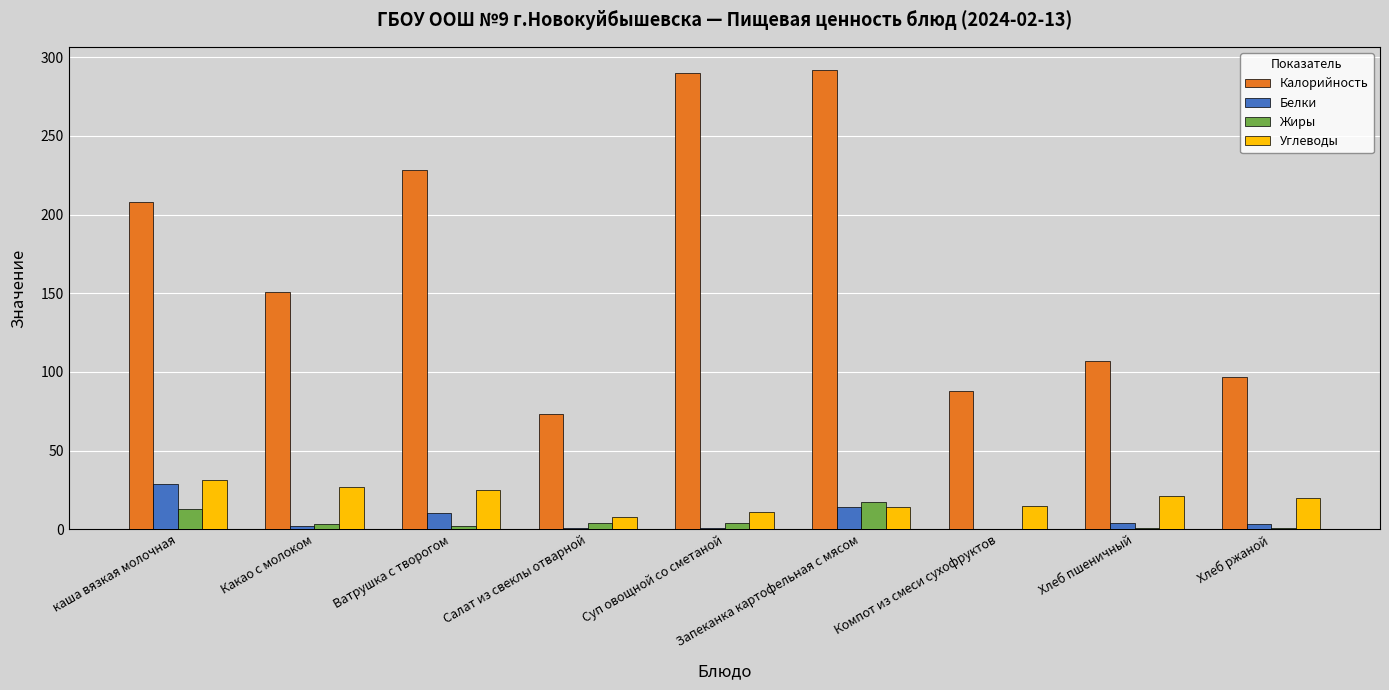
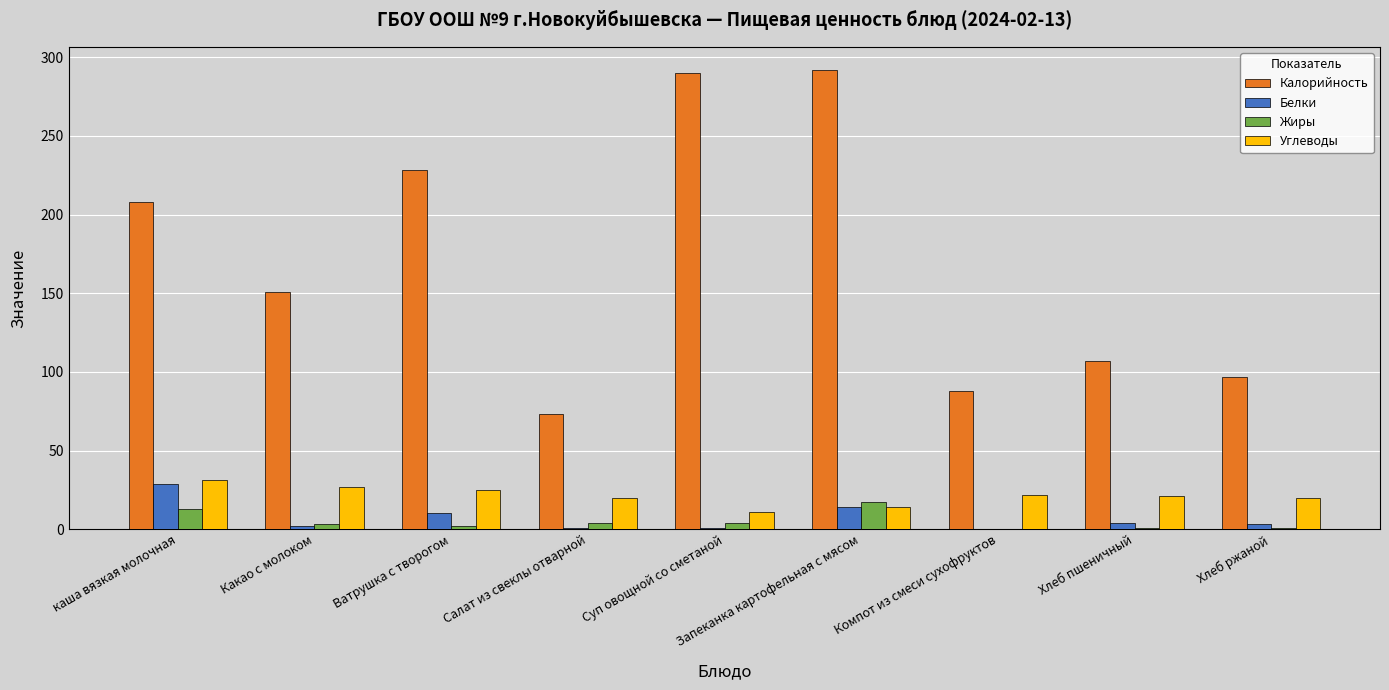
  {
    "Калорийность": {
      "каша вязкая молочная": 208,
      "Какао с молоком": 151,
      "Ватрушка с творогом": 228,
      "Салат из свеклы отварной": 73,
      "Суп овощной со сметаной": 290,
      "Запеканка картофельная с мясом": 292,
      "Компот из смеси сухофруктов": 88,
      "Хлеб пшеничный": 107,
      "Хлеб ржаной": 97
    },
    "Белки": {
      "каша вязкая молочная": 29,
      "Какао с молоком": 2,
      "Ватрушка с творогом": 10,
      "Запеканка картофельная с мясом": 14,
      "Хлеб пшеничный": 4,
      "Хлеб ржаной": 3
    },
    "Жиры": {
      "каша вязкая молочная": 13,
      "Какао с молоком": 3,
      "Ватрушка с творогом": 2,
      "Салат из свеклы отварной": 4,
      "Суп овощной со сметаной": 4,
      "Запеканка картофельная с мясом": 17,
      "Компот из смеси сухофруктов": 0
    },
    "Углеводы": {
      "каша вязкая молочная": 31,
      "Какао с молоком": 27,
      "Ватрушка с творогом": 25,
-     "Салат из свеклы отварной": 8,
+     "Салат из свеклы отварной": 20,
      "Суп овощной со сметаной": 11,
      "Запеканка картофельная с мясом": 14,
-     "Компот из смеси сухофруктов": 15,
+     "Компот из смеси сухофруктов": 22,
      "Хлеб пшеничный": 21,
      "Хлеб ржаной": 20
    }
  }
